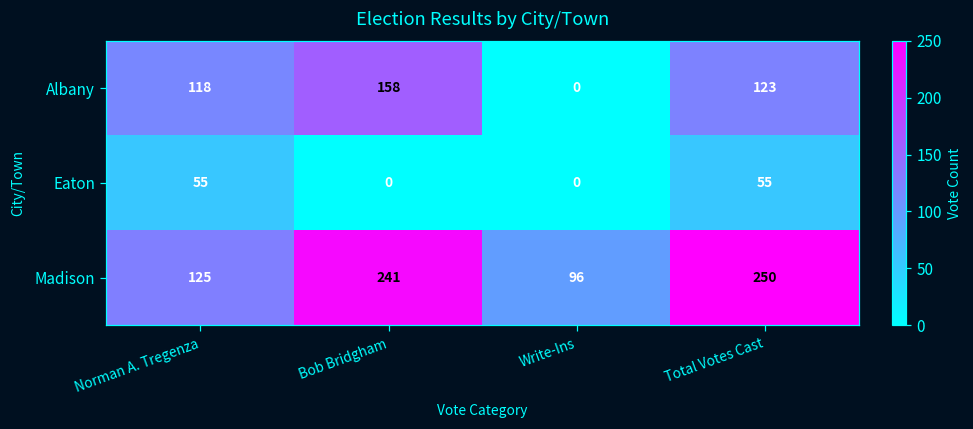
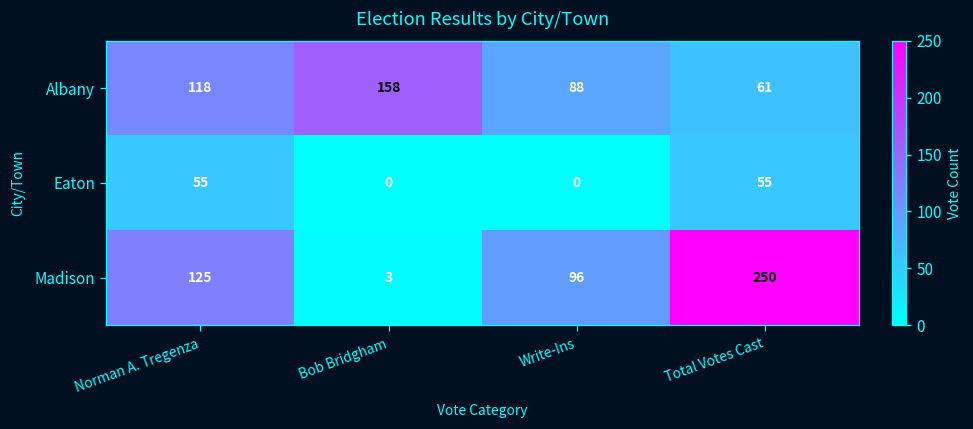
  {
    "Albany": {
      "Norman A. Tregenza": 118,
      "Bob Bridgham": 158,
-     "Write-Ins": 0,
-     "Total Votes Cast": 123
+     "Write-Ins": 88,
+     "Total Votes Cast": 61
    },
    "Eaton": {
      "Norman A. Tregenza": 55,
      "Bob Bridgham": 0,
      "Write-Ins": 0,
      "Total Votes Cast": 55
    },
    "Madison": {
      "Norman A. Tregenza": 125,
-     "Bob Bridgham": 241,
+     "Bob Bridgham": 3,
      "Write-Ins": 96,
      "Total Votes Cast": 250
    }
  }
